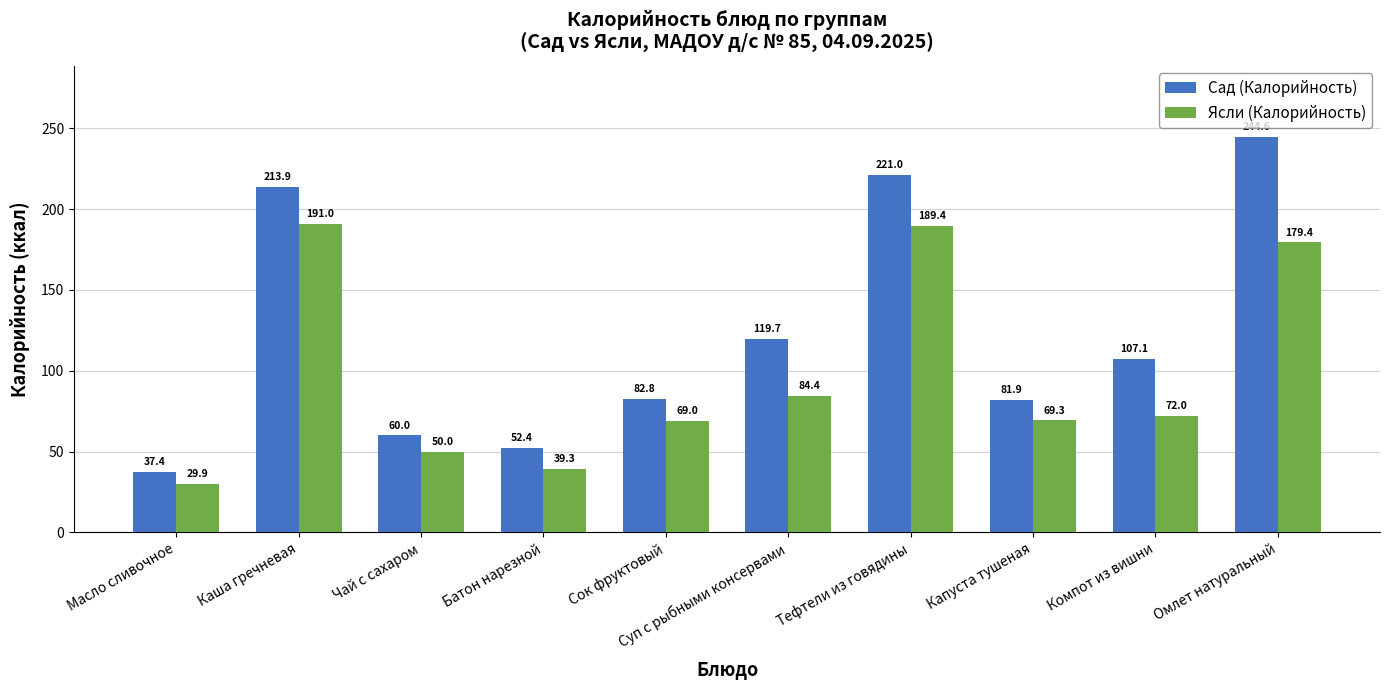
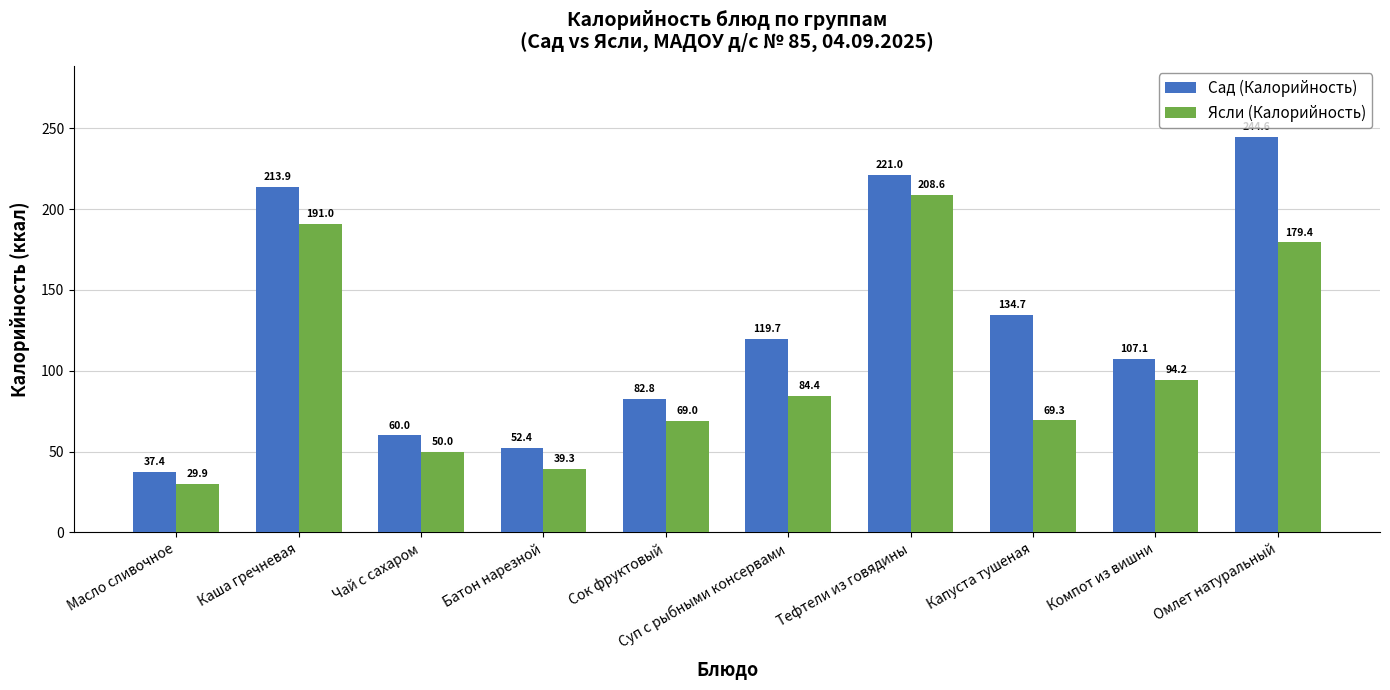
  {
    "Сад (Калорийность)": {
      "Масло сливочное": 37.4,
      "Каша гречневая": 213.9,
      "Чай с сахаром": 60.0,
      "Батон нарезной": 52.4,
      "Сок фруктовый": 82.8,
      "Суп с рыбными консервами": 119.7,
      "Тефтели из говядины": 221.0,
-     "Капуста тушеная": 81.9,
+     "Капуста тушеная": 134.7,
      "Компот из вишни": 107.1
    },
    "Ясли (Калорийность)": {
      "Масло сливочное": 29.9,
      "Каша гречневая": 191.0,
      "Чай с сахаром": 50.0,
      "Батон нарезной": 39.3,
      "Сок фруктовый": 69.0,
      "Суп с рыбными консервами": 84.4,
-     "Тефтели из говядины": 189.4,
+     "Тефтели из говядины": 208.6,
      "Капуста тушеная": 69.3,
-     "Компот из вишни": 72.0,
+     "Компот из вишни": 94.2,
      "Омлет натуральный": 179.4
    }
  }
